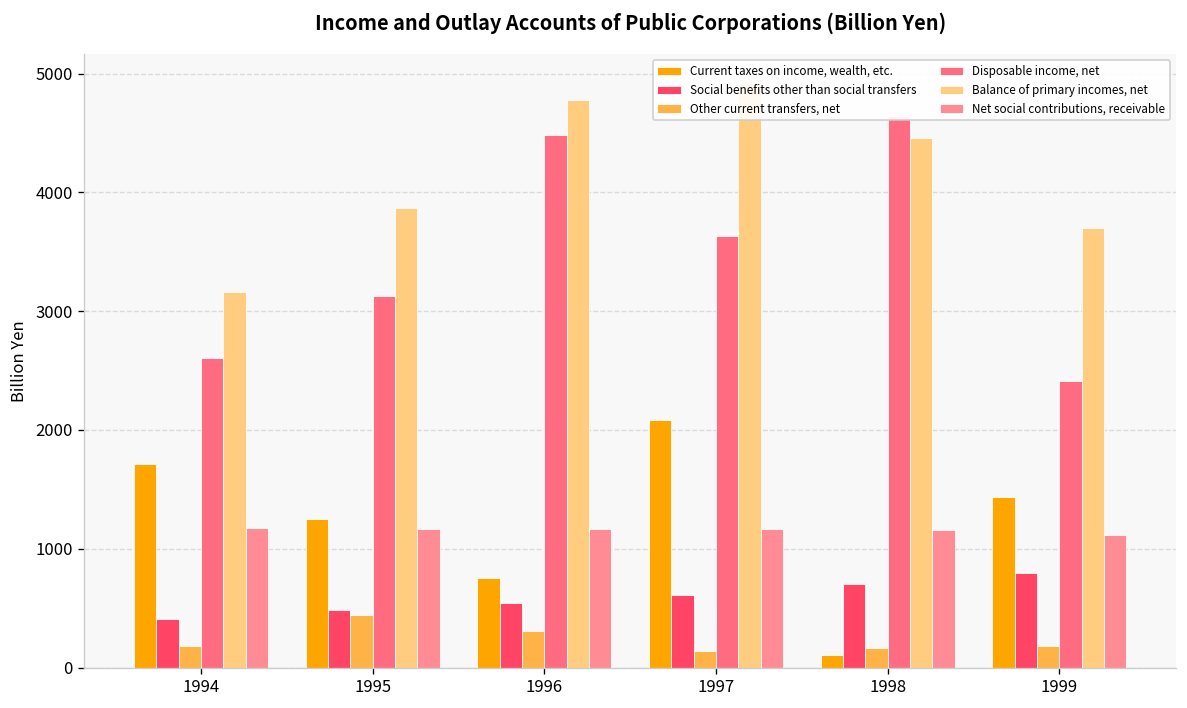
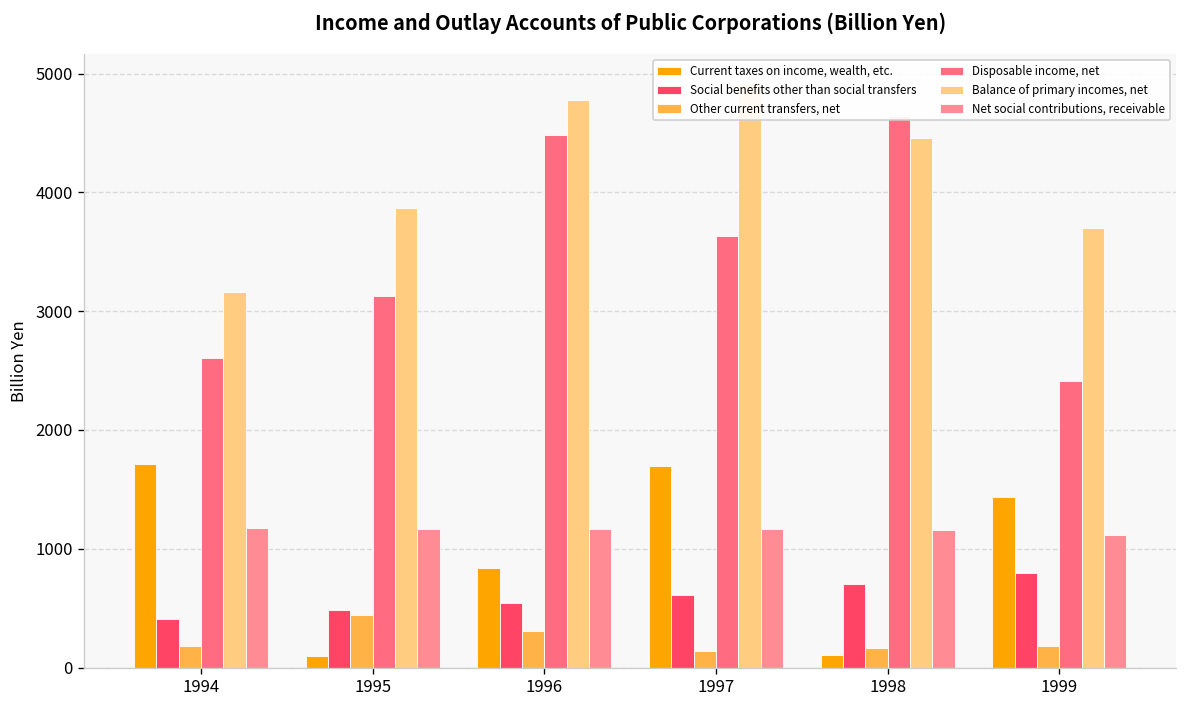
  {
    "Current taxes on income, wealth, etc.": {
      "1994": 1700,
-     "1995": 1200,
-     "1996": 750,
-     "1997": 2100,
+     "1995": 100,
+     "1996": 840,
+     "1997": 1700,
      "1998": 100,
      "1999": 1400
    },
    "Other current transfers, net": {
      "1994": 200,
      "1995": 400,
      "1996": 300,
      "1997": 100,
      "1998": 200,
      "1999": 200
    },
    "Balance of primary incomes, net": {
      "1994": 3200,
      "1995": 3900,
      "1996": 4800,
      "1998": 4500,
      "1999": 3700
    }
  }
